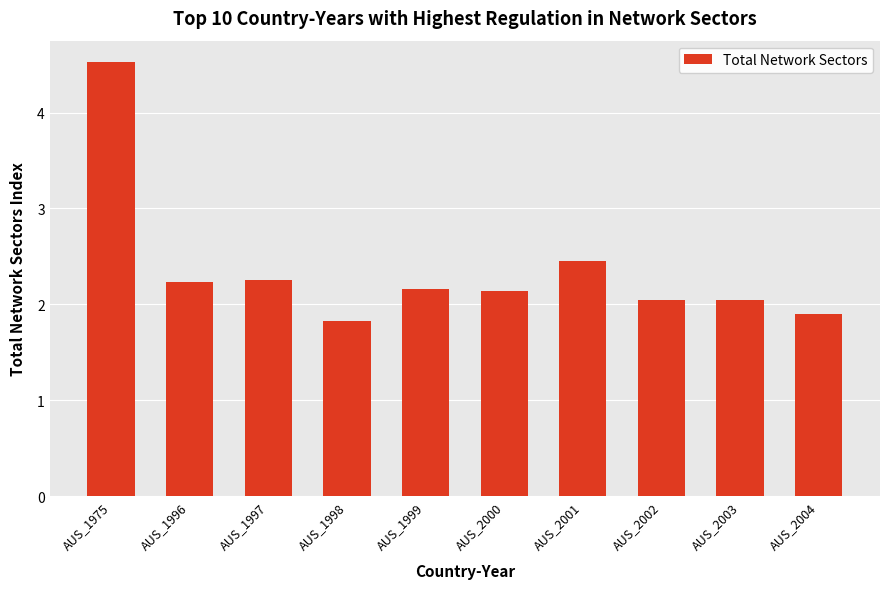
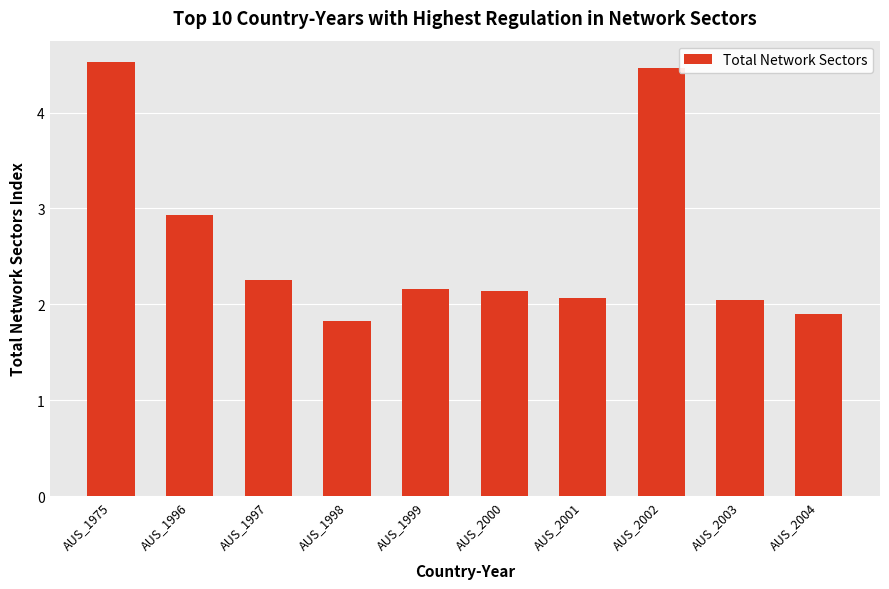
  {
    "AUS_1975": 4.5,
-   "AUS_1996": 2.2,
+   "AUS_1996": 2.9,
    "AUS_1997": 2.3,
    "AUS_1998": 1.8,
    "AUS_1999": 2.2,
    "AUS_2000": 2.1,
-   "AUS_2001": 2.5,
-   "AUS_2002": 2.0,
+   "AUS_2001": 2.1,
+   "AUS_2002": 4.5,
    "AUS_2003": 2.0,
    "AUS_2004": 1.9
  }
